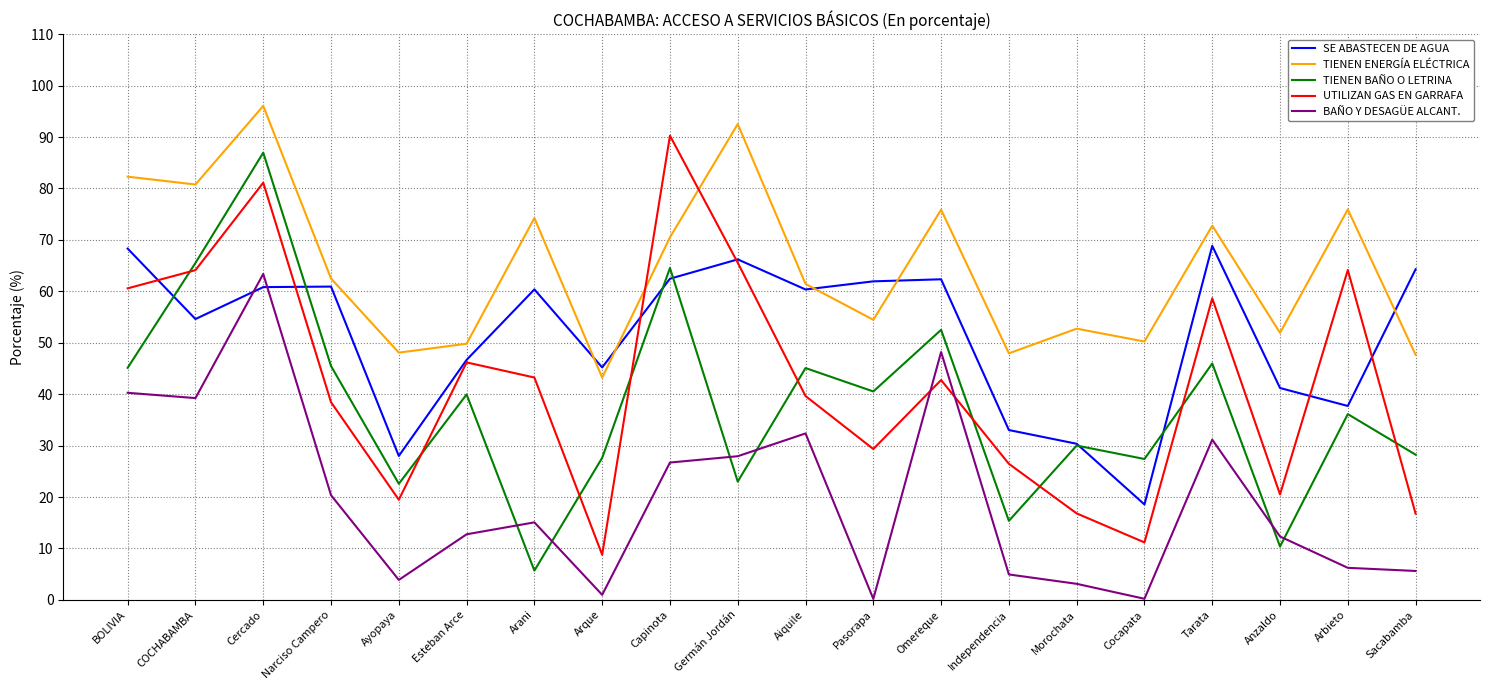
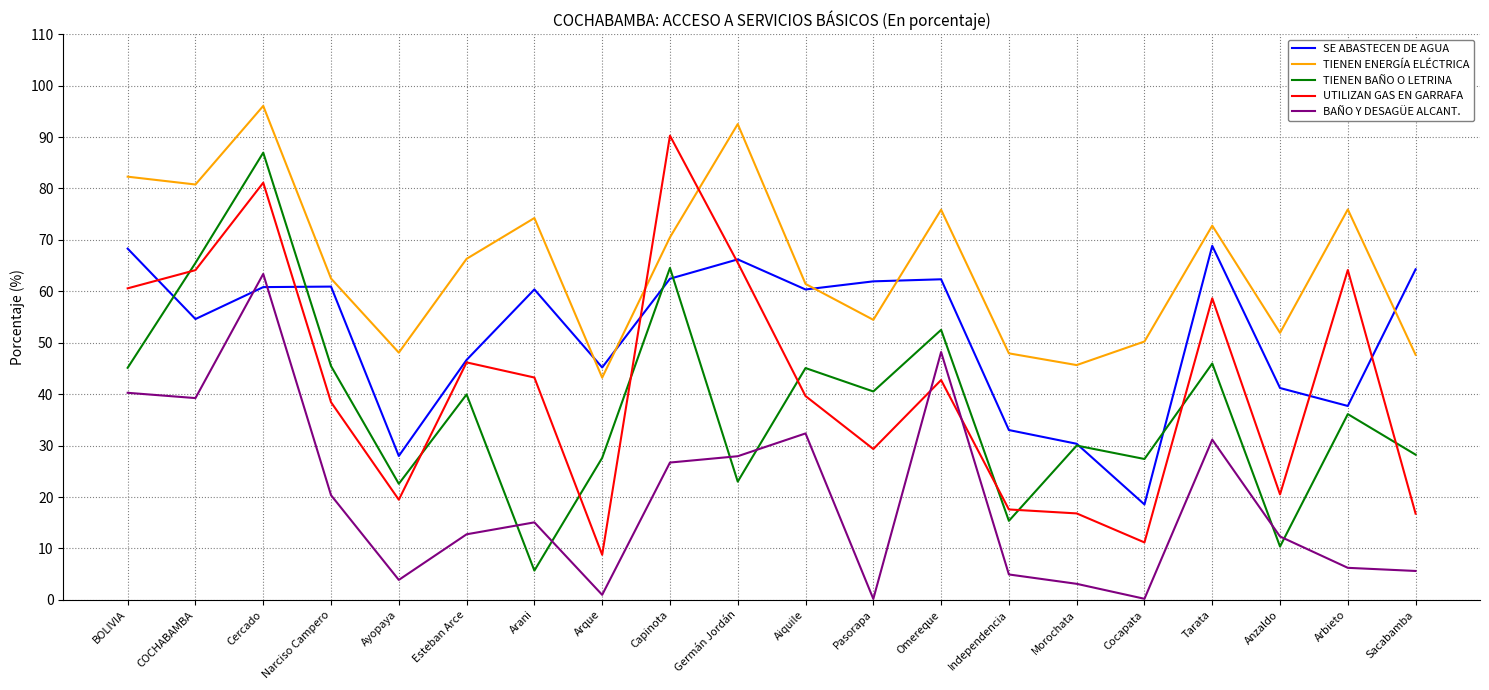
  {
    "SE ABASTECEN DE AGUA": {
      "BOLIVIA": 68,
      "COCHABAMBA": 55,
      "Cercado": 61,
      "Narciso Campero": 61,
      "Ayopaya": 28,
      "Arani": 60,
      "Arque": 45,
      "Capinota": 62,
      "Germán Jordán": 66,
      "Aiquile": 60,
      "Pasorapa": 62,
      "Omereque": 62,
      "Independencia": 33,
      "Cocapata": 19,
      "Tarata": 69,
      "Anzaldo": 41,
      "Arbieto": 38,
      "Sacabamba": 64
    },
    "TIENEN ENERGÍA ELÉCTRICA": {
      "BOLIVIA": 82,
      "COCHABAMBA": 81,
      "Cercado": 96,
      "Narciso Campero": 62,
      "Ayopaya": 48,
-     "Esteban Arce": 50,
+     "Esteban Arce": 66,
      "Arani": 74,
      "Arque": 43,
      "Capinota": 71,
      "Germán Jordán": 93,
      "Aiquile": 61,
      "Pasorapa": 54,
      "Omereque": 76,
      "Independencia": 48,
-     "Morochata": 53,
+     "Morochata": 46,
      "Cocapata": 50,
      "Tarata": 73,
      "Anzaldo": 52,
      "Arbieto": 76,
      "Sacabamba": 48
    },
    "TIENEN BAÑO O LETRINA": {
      "BOLIVIA": 45,
      "COCHABAMBA": 66,
      "Cercado": 87,
      "Narciso Campero": 45,
      "Ayopaya": 23,
      "Esteban Arce": 40,
      "Arani": 6,
      "Arque": 28,
      "Capinota": 65,
      "Germán Jordán": 23,
      "Aiquile": 45,
      "Pasorapa": 41,
      "Omereque": 53,
      "Independencia": 15,
      "Cocapata": 27,
      "Tarata": 46,
      "Anzaldo": 10,
      "Arbieto": 36,
      "Sacabamba": 28
    },
    "UTILIZAN GAS EN GARRAFA": {
      "BOLIVIA": 61,
      "COCHABAMBA": 64,
      "Cercado": 81,
      "Narciso Campero": 38,
      "Ayopaya": 19,
      "Arani": 43,
      "Arque": 9,
      "Capinota": 90,
      "Germán Jordán": 66,
      "Aiquile": 40,
      "Pasorapa": 29,
      "Omereque": 43,
-     "Independencia": 26,
+     "Independencia": 18,
      "Morochata": 17,
      "Cocapata": 11,
      "Tarata": 59,
      "Anzaldo": 21,
      "Arbieto": 64,
      "Sacabamba": 17
    },
    "BAÑO Y DESAGÜE ALCANT.": {
      "BOLIVIA": 40,
      "COCHABAMBA": 39,
      "Cercado": 63,
      "Narciso Campero": 20,
      "Ayopaya": 4,
      "Esteban Arce": 13,
      "Arani": 15,
      "Arque": 1,
      "Capinota": 27,
      "Germán Jordán": 28,
      "Aiquile": 32,
      "Pasorapa": 0,
      "Omereque": 48,
      "Independencia": 5,
      "Morochata": 3,
      "Cocapata": 0,
      "Tarata": 31,
      "Anzaldo": 12,
      "Arbieto": 6,
      "Sacabamba": 6
    }
  }
